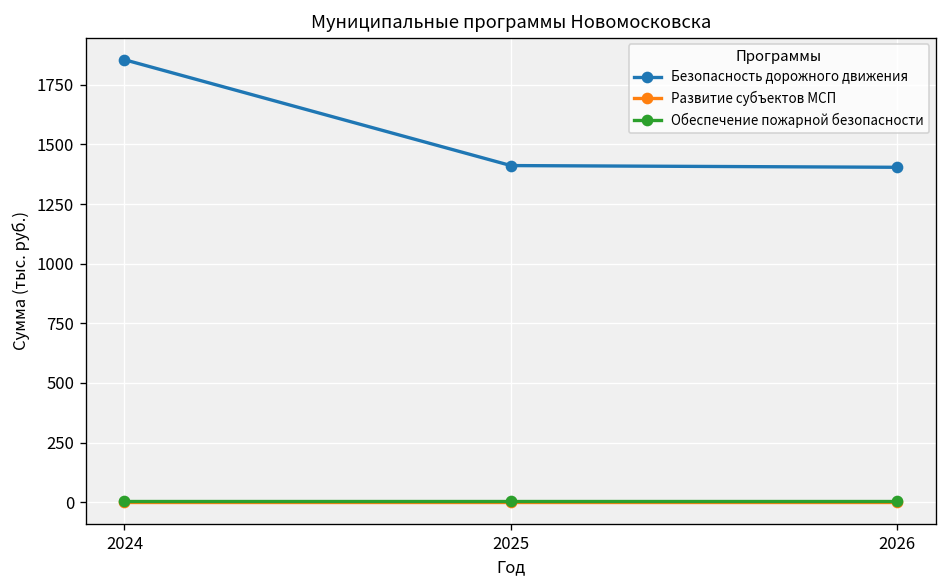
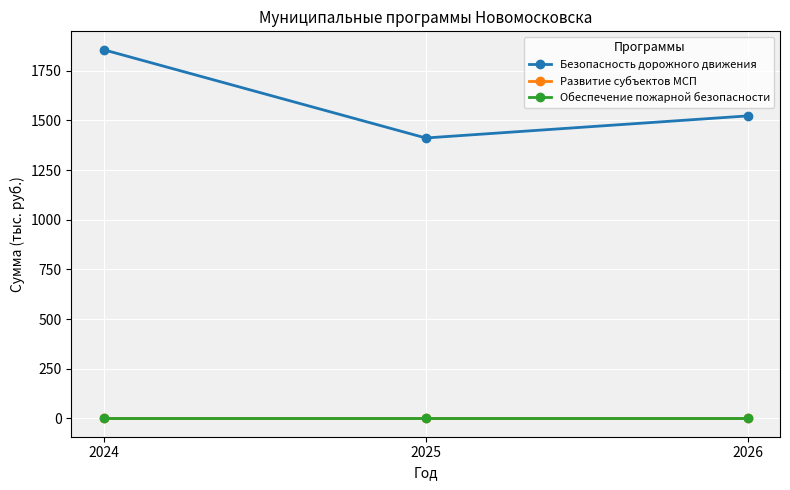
  {
    "Безопасность дорожного движения": {
      "2024": 1860,
      "2025": 1410,
-     "2026": 1400
+     "2026": 1520
    }
  }
